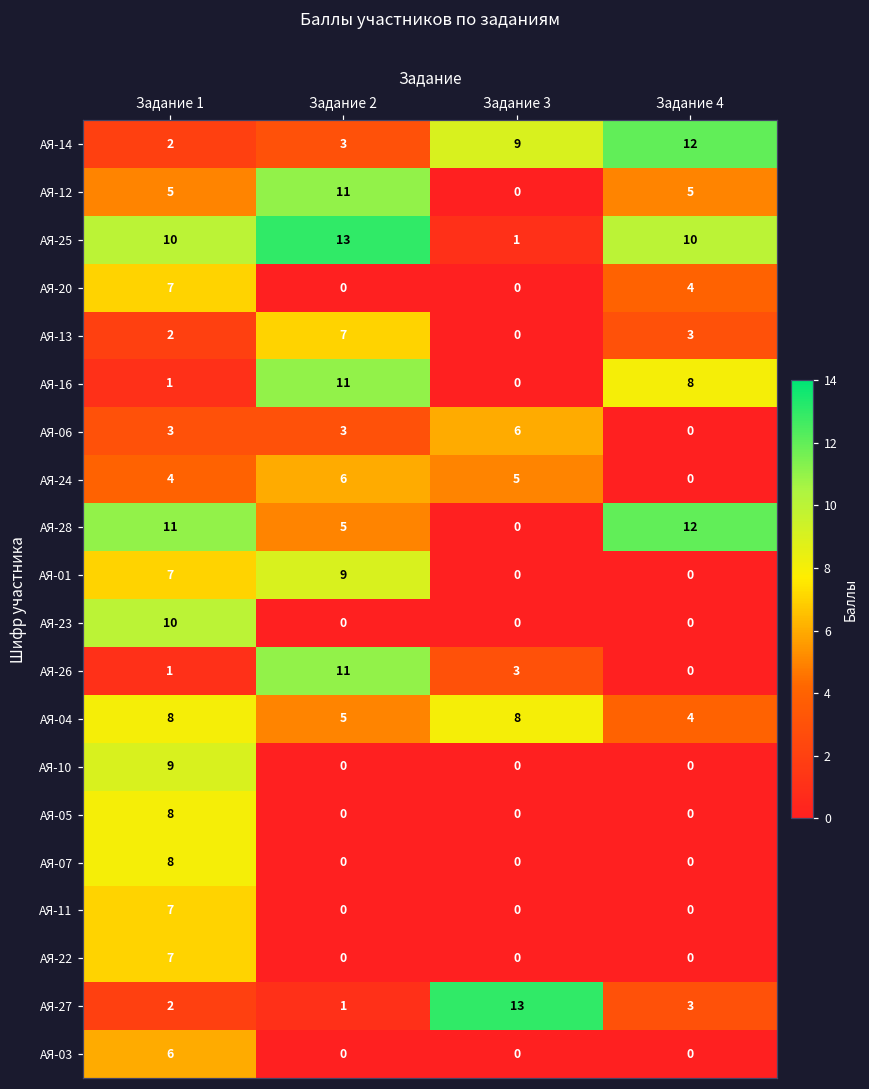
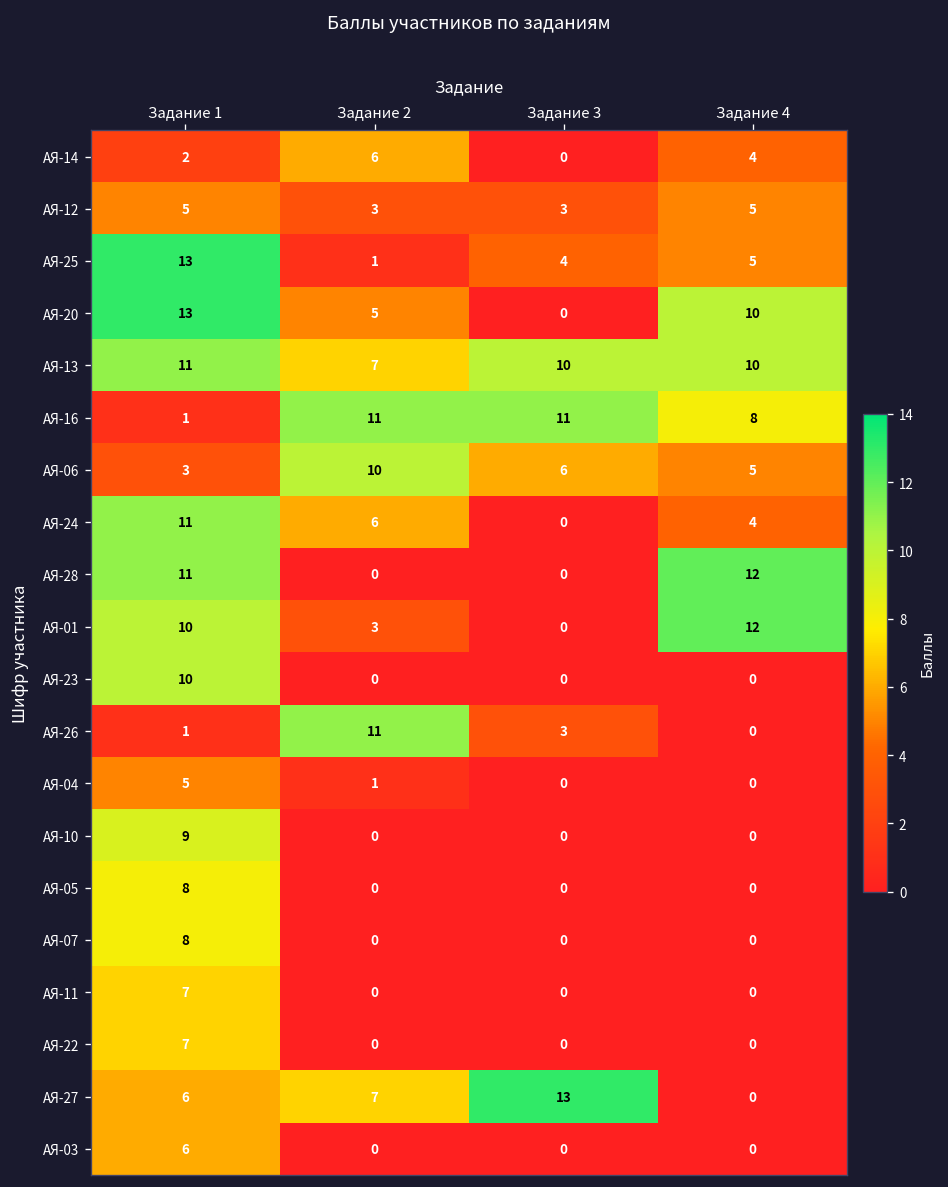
  {
    "АЯ-14": {
      "Задание 1": 2,
-     "Задание 2": 3,
-     "Задание 3": 9,
-     "Задание 4": 12
+     "Задание 2": 6,
+     "Задание 3": 0,
+     "Задание 4": 4
    },
    "АЯ-12": {
      "Задание 1": 5,
-     "Задание 2": 11,
-     "Задание 3": 0,
+     "Задание 2": 3,
+     "Задание 3": 3,
      "Задание 4": 5
    },
    "АЯ-25": {
-     "Задание 1": 10,
-     "Задание 2": 13,
-     "Задание 3": 1,
-     "Задание 4": 10
+     "Задание 1": 13,
+     "Задание 2": 1,
+     "Задание 3": 4,
+     "Задание 4": 5
    },
    "АЯ-20": {
-     "Задание 1": 7,
-     "Задание 2": 0,
+     "Задание 1": 13,
+     "Задание 2": 5,
      "Задание 3": 0,
-     "Задание 4": 4
+     "Задание 4": 10
    },
    "АЯ-13": {
-     "Задание 1": 2,
+     "Задание 1": 11,
      "Задание 2": 7,
-     "Задание 3": 0,
-     "Задание 4": 3
+     "Задание 3": 10,
+     "Задание 4": 10
    },
    "АЯ-16": {
      "Задание 1": 1,
      "Задание 2": 11,
-     "Задание 3": 0,
+     "Задание 3": 11,
      "Задание 4": 8
    },
    "АЯ-06": {
      "Задание 1": 3,
-     "Задание 2": 3,
+     "Задание 2": 10,
      "Задание 3": 6,
-     "Задание 4": 0
+     "Задание 4": 5
    },
    "АЯ-24": {
-     "Задание 1": 4,
+     "Задание 1": 11,
      "Задание 2": 6,
-     "Задание 3": 5,
-     "Задание 4": 0
+     "Задание 3": 0,
+     "Задание 4": 4
    },
    "АЯ-28": {
      "Задание 1": 11,
-     "Задание 2": 5,
+     "Задание 2": 0,
      "Задание 3": 0,
      "Задание 4": 12
    },
    "АЯ-01": {
-     "Задание 1": 7,
-     "Задание 2": 9,
+     "Задание 1": 10,
+     "Задание 2": 3,
      "Задание 3": 0,
-     "Задание 4": 0
+     "Задание 4": 12
    },
    "АЯ-23": {
      "Задание 1": 10,
      "Задание 2": 0,
      "Задание 3": 0,
      "Задание 4": 0
    },
    "АЯ-26": {
      "Задание 1": 1,
      "Задание 2": 11,
      "Задание 3": 3,
      "Задание 4": 0
    },
    "АЯ-04": {
-     "Задание 1": 8,
-     "Задание 2": 5,
-     "Задание 3": 8,
-     "Задание 4": 4
+     "Задание 1": 5,
+     "Задание 2": 1,
+     "Задание 3": 0,
+     "Задание 4": 0
    },
    "АЯ-10": {
      "Задание 1": 9,
      "Задание 2": 0,
      "Задание 3": 0,
      "Задание 4": 0
    },
    "АЯ-05": {
      "Задание 1": 8,
      "Задание 2": 0,
      "Задание 3": 0,
      "Задание 4": 0
    },
    "АЯ-07": {
      "Задание 1": 8,
      "Задание 2": 0,
      "Задание 3": 0,
      "Задание 4": 0
    },
    "АЯ-11": {
      "Задание 1": 7,
      "Задание 2": 0,
      "Задание 3": 0,
      "Задание 4": 0
    },
    "АЯ-22": {
      "Задание 1": 7,
      "Задание 2": 0,
      "Задание 3": 0,
      "Задание 4": 0
    },
    "АЯ-27": {
-     "Задание 1": 2,
-     "Задание 2": 1,
+     "Задание 1": 6,
+     "Задание 2": 7,
      "Задание 3": 13,
-     "Задание 4": 3
+     "Задание 4": 0
    },
    "АЯ-03": {
      "Задание 1": 6,
      "Задание 2": 0,
      "Задание 3": 0,
      "Задание 4": 0
    }
  }
